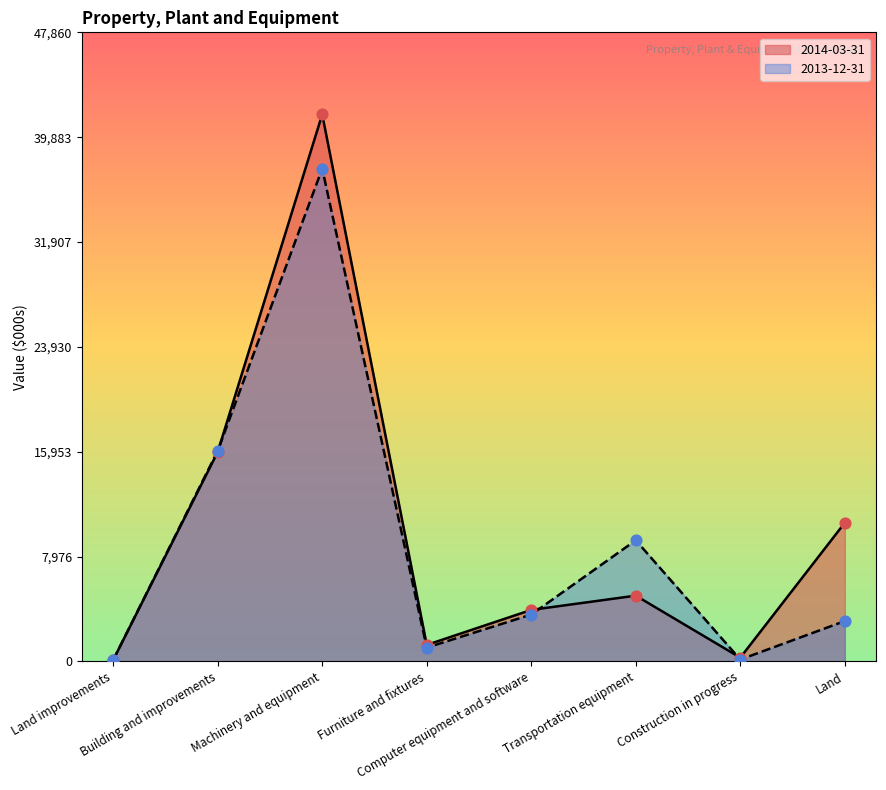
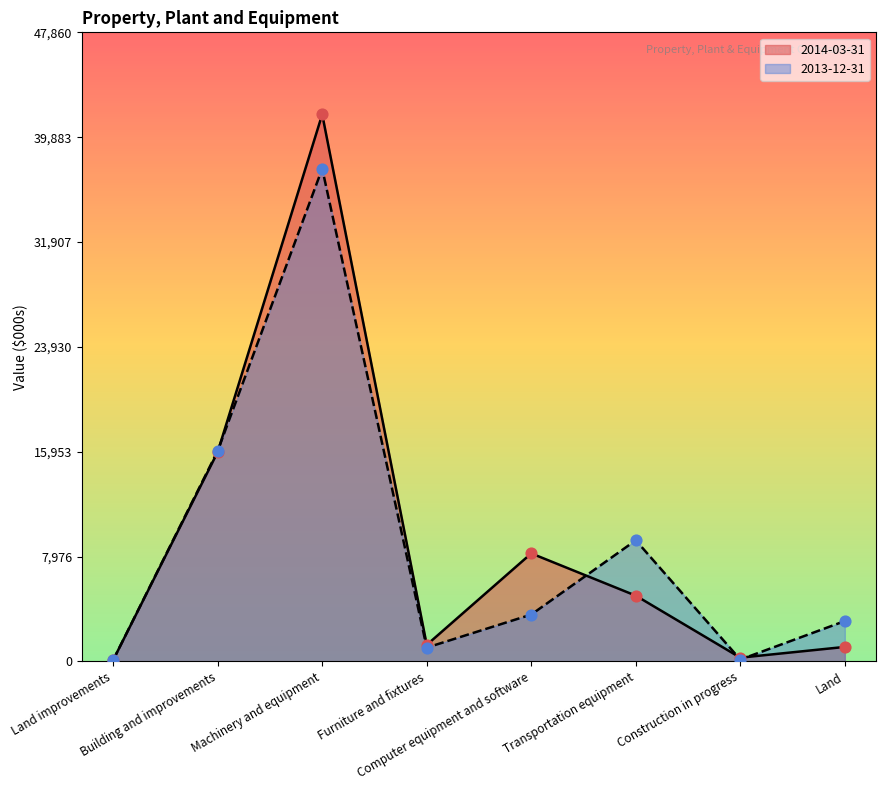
  {
    "2014-03-31": {
      "Machinery and equipment": "41,600",
      "Furniture and fixtures": "1,300",
-     "Computer equipment and software": "3,900",
+     "Computer equipment and software": "8,200",
      "Transportation equipment": "5,000",
-     "Land": "10,600"
+     "Land": "1,100"
    },
    "2013-12-31": {
      "Machinery and equipment": "37,500",
      "Furniture and fixtures": "1,000",
      "Computer equipment and software": "3,600",
      "Transportation equipment": "9,200",
      "Land": "3,100"
    }
  }
